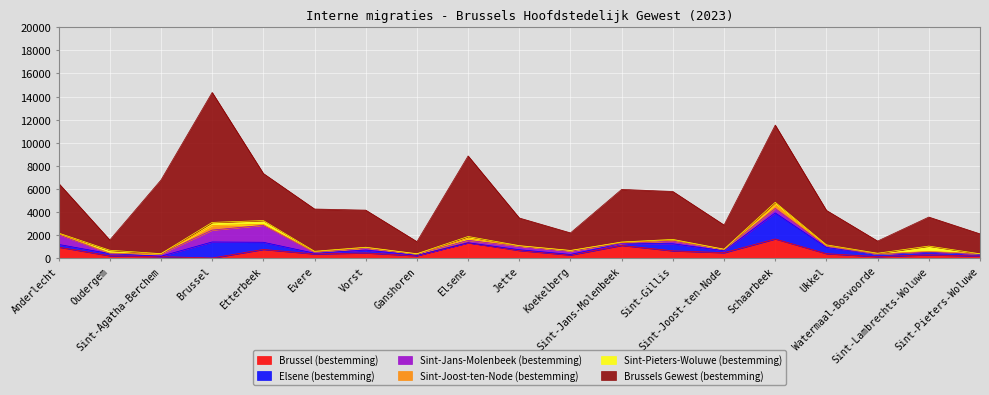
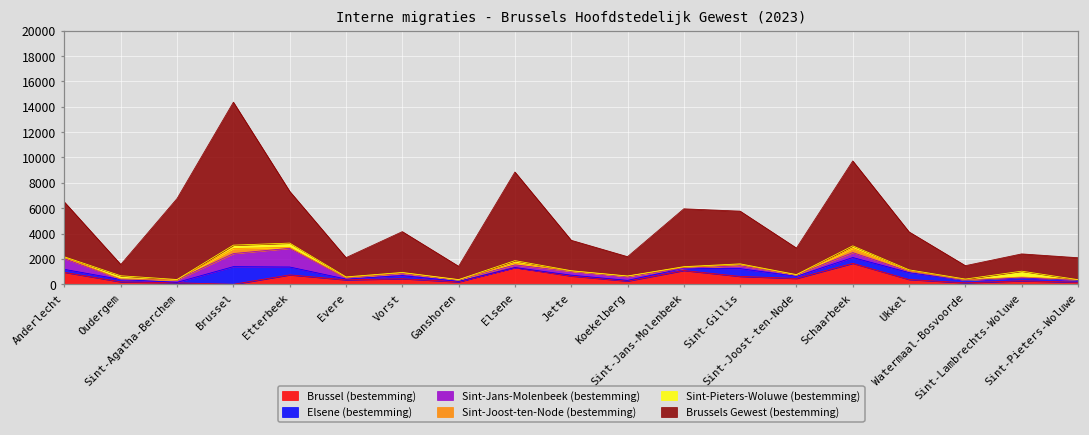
  {
    "Brussel (bestemming)": {
      "Anderlecht": 900,
      "Brussel": 0,
      "Etterbeek": 700,
      "Vorst": 400,
      "Sint-Gillis": 600,
      "Schaarbeek": 1700,
      "Ukkel": 400,
      "Sint-Lambrechts-Woluwe": 300
    },
    "Elsene (bestemming)": {
      "Anderlecht": 200,
      "Brussel": 1400,
      "Etterbeek": 600,
      "Sint-Gillis": 600,
-     "Schaarbeek": 2300
+     "Schaarbeek": 500
    },
    "Sint-Jans-Molenbeek (bestemming)": {
      "Brussel": 1000,
      "Schaarbeek": 400
    },
    "Sint-Joost-ten-Node (bestemming)": {
      "Brussel": 400
    },
    "Sint-Pieters-Woluwe (bestemming)": {
      "Oudergem": 300,
      "Brussel": 300,
      "Etterbeek": 300,
      "Sint-Lambrechts-Woluwe": 500
    },
    "Brussels Gewest (bestemming)": {
      "Anderlecht": 4300,
      "Oudergem": 900,
      "Sint-Agatha-Berchem": 6400,
      "Brussel": 11300,
      "Etterbeek": 4100,
-     "Evere": 3700,
+     "Evere": 1500,
      "Vorst": 3200,
      "Ganshoren": 1000,
      "Elsene": 7000,
      "Jette": 2400,
      "Koekelberg": 1500,
      "Sint-Jans-Molenbeek": 4600,
      "Sint-Gillis": 4200,
      "Sint-Joost-ten-Node": 2100,
      "Schaarbeek": 6700,
      "Ukkel": 3000,
      "Watermaal-Bosvoorde": 1100,
-     "Sint-Lambrechts-Woluwe": 2500,
+     "Sint-Lambrechts-Woluwe": 1400,
      "Sint-Pieters-Woluwe": 1700
    }
  }
